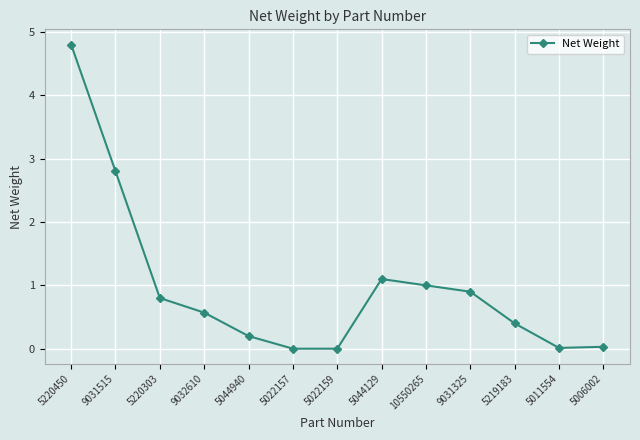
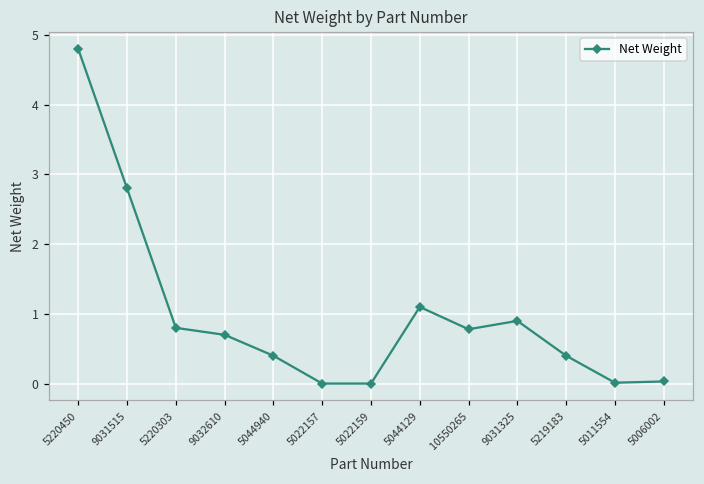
  {
    "5220450": 4.8,
    "9031515": 2.8,
    "5220303": 0.8,
-   "9032610": 0.6,
-   "5044940": 0.2,
+   "9032610": 0.7,
+   "5044940": 0.4,
    "5022157": 0.0,
    "5022159": 0.0,
    "5044129": 1.1,
-   "10550265": 1.0,
+   "10550265": 0.8,
    "9031325": 0.9,
    "5219183": 0.4,
    "5011554": 0.0,
    "5006002": 0.0
  }
